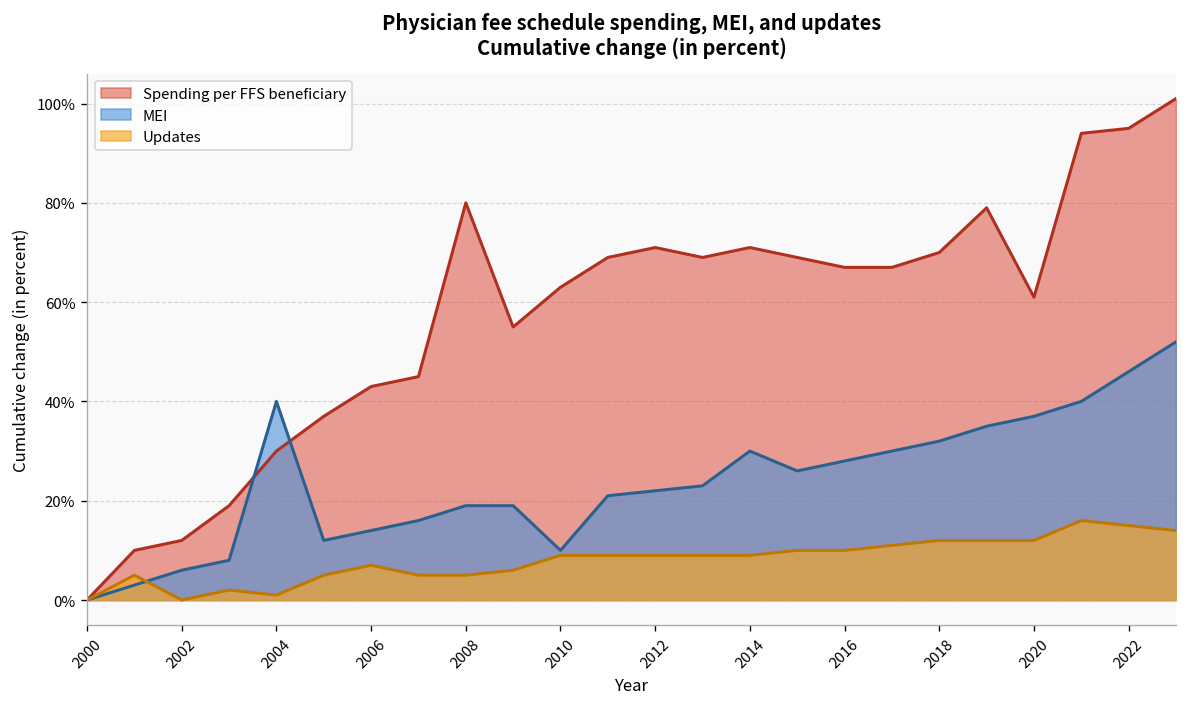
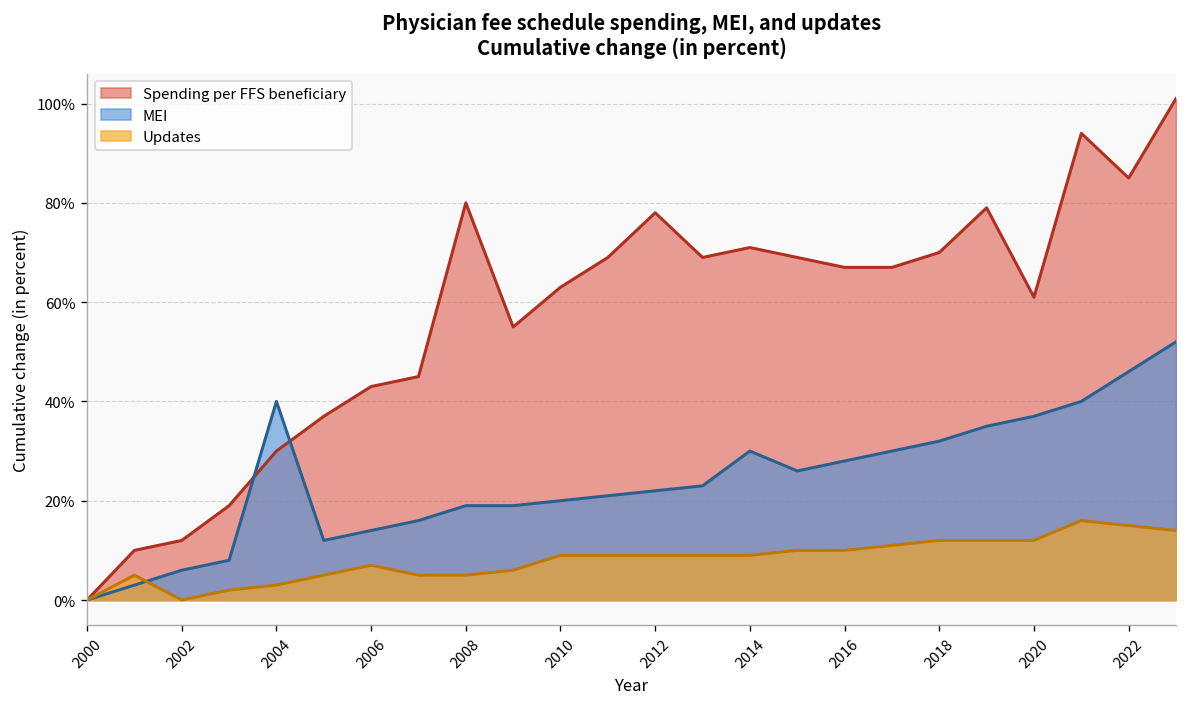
  {
    "Spending per FFS beneficiary": {
      "2002": "12%",
      "2004": "30%",
      "2006": "43%",
      "2008": "80%",
      "2010": "63%",
-     "2012": "71%",
+     "2012": "78%",
      "2014": "71%",
      "2016": "67%",
      "2018": "70%",
      "2020": "61%",
-     "2022": "95%"
+     "2022": "85%"
    },
    "MEI": {
      "2002": "6%",
      "2004": "40%",
      "2006": "14%",
      "2008": "19%",
-     "2010": "10%",
+     "2010": "20%",
      "2012": "22%",
      "2014": "30%",
      "2016": "28%",
      "2018": "32%",
      "2020": "37%",
      "2022": "46%"
    },
    "Updates": {
      "2002": "0%",
-     "2004": "1%",
+     "2004": "3%",
      "2006": "7%",
      "2008": "5%",
      "2010": "9%",
      "2012": "9%",
      "2014": "9%",
      "2016": "10%",
      "2018": "12%",
      "2020": "12%",
      "2022": "15%"
    }
  }
